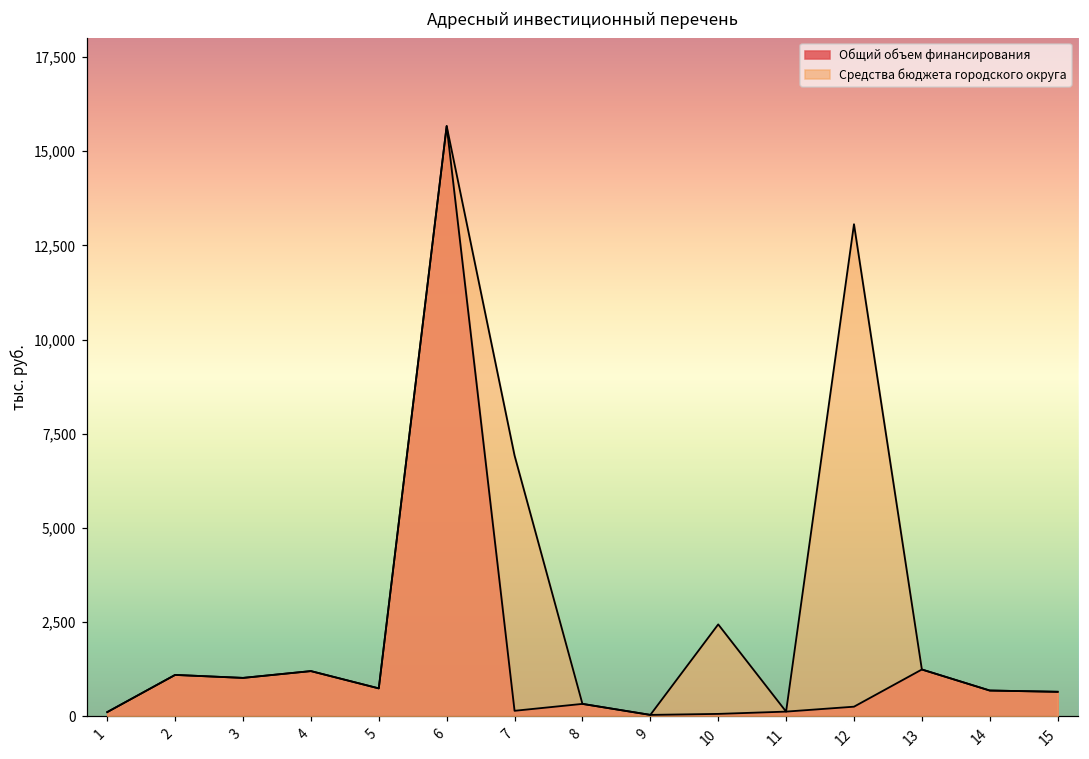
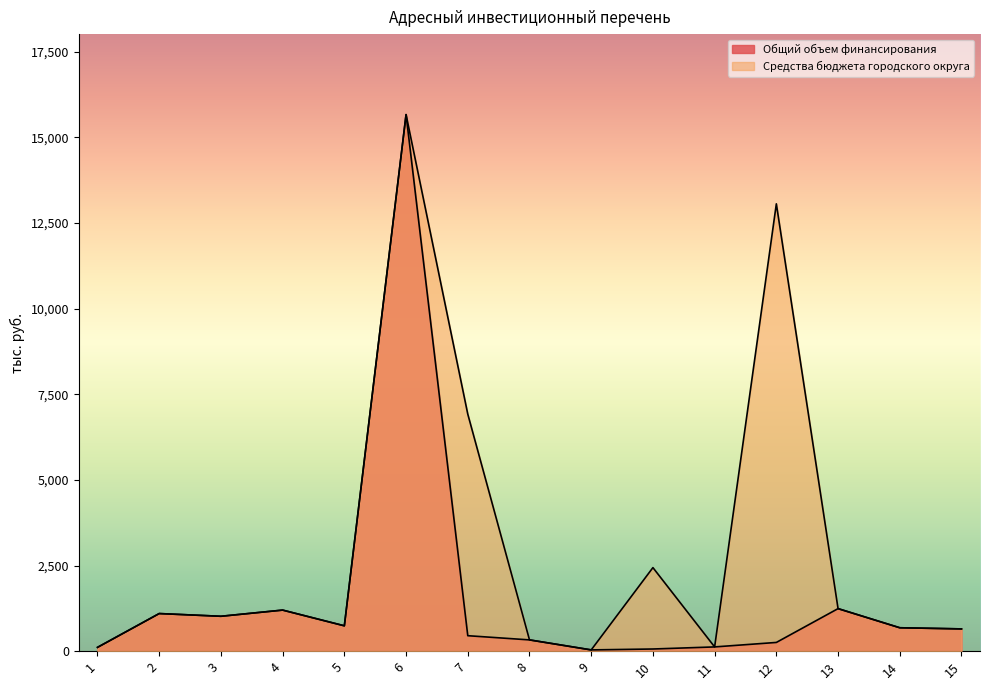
  {
    "Общий объем финансирования": {
-     "7": "100",
+     "7": "500",
      "10": "100",
      "12": "300"
    },
    "Средства бюджета городского округа": {
      "7": "6,900",
      "10": "2,400",
      "12": "13,100"
    }
  }
